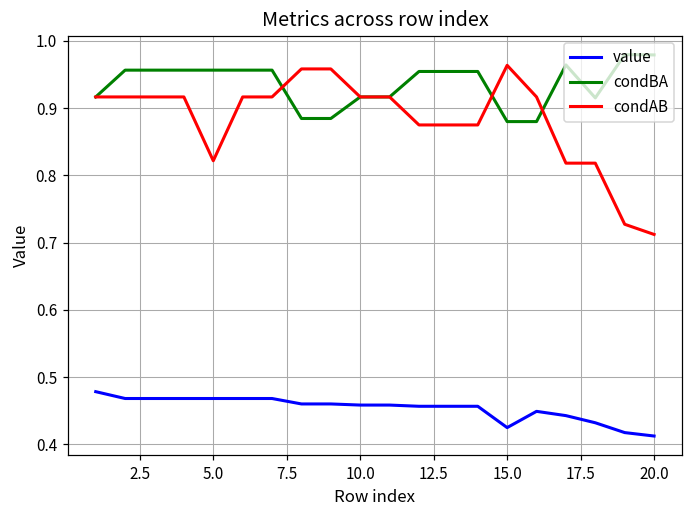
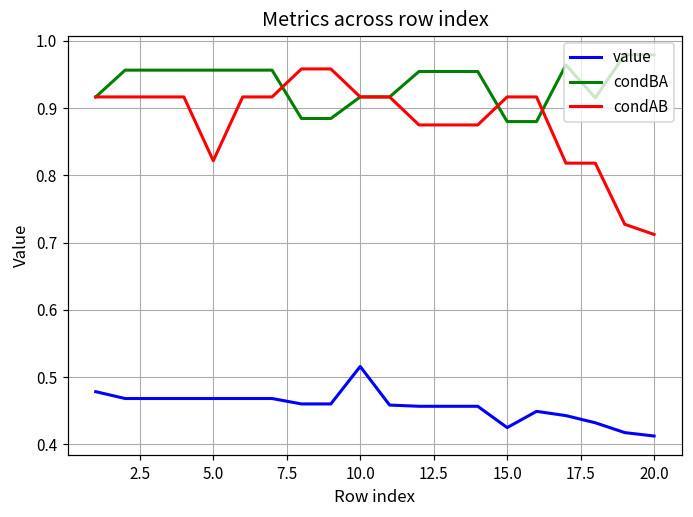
  {
    "value": {
      "5.0": 0.47,
-     "10.0": 0.46,
+     "10.0": 0.52,
      "15.0": 0.42,
      "20.0": 0.41
    },
    "condBA": {
      "5.0": 0.96,
      "15.0": 0.88
    },
    "condAB": {
      "5.0": 0.82,
-     "15.0": 0.96,
+     "15.0": 0.92,
      "20.0": 0.71
    }
  }
